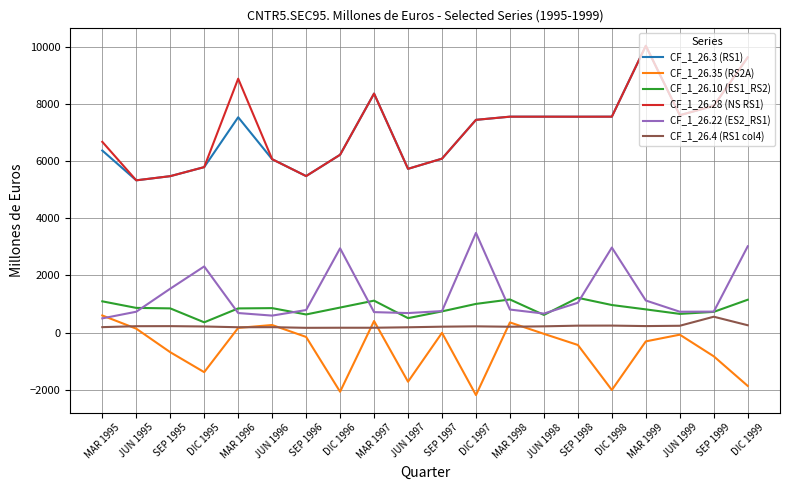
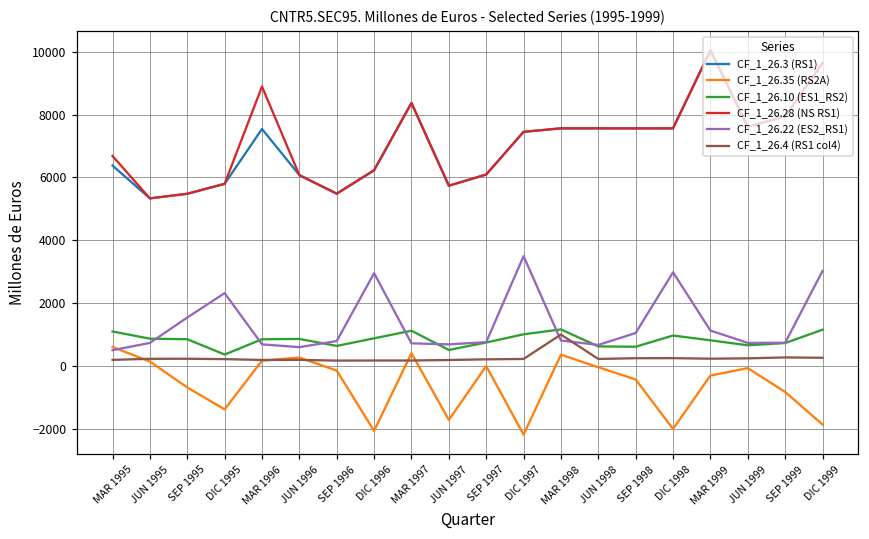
  {
    "CF_1_26.3 (RS1)": {
      "MAR 1995": 6400,
      "MAR 1996": 7500
    },
    "CF_1_26.35 (RS2A)": {
      "MAR 1995": 600,
      "SEP 1995": -700,
      "DIC 1995": -1400,
      "SEP 1996": -200,
      "DIC 1996": -2100,
      "MAR 1997": 400,
      "JUN 1997": -1700,
      "SEP 1997": 0,
      "DIC 1997": -2200,
      "MAR 1998": 400,
      "JUN 1998": 0,
      "SEP 1998": -400,
      "DIC 1998": -2000,
      "MAR 1999": -300,
      "JUN 1999": -100,
      "SEP 1999": -800,
      "DIC 1999": -1900
    },
    "CF_1_26.10 (ES1_RS2)": {
      "MAR 1995": 1100,
      "JUN 1995": 900,
      "SEP 1995": 800,
      "DIC 1995": 400,
      "MAR 1996": 800,
      "JUN 1996": 900,
      "SEP 1996": 600,
      "DIC 1996": 900,
      "MAR 1997": 1100,
      "JUN 1997": 500,
      "DIC 1997": 1000,
      "MAR 1998": 1200,
-     "SEP 1998": 1200,
+     "SEP 1998": 600,
      "DIC 1998": 1000,
      "MAR 1999": 800,
      "DIC 1999": 1100
    },
    "CF_1_26.28 (NS RS1)": {
      "MAR 1995": 6700,
      "MAR 1996": 8900
    },
    "CF_1_26.22 (ES2_RS1)": {
      "MAR 1995": 500,
      "JUN 1995": 700,
      "SEP 1995": 1500,
      "DIC 1995": 2300,
      "MAR 1996": 700,
      "JUN 1996": 600,
      "SEP 1996": 800,
      "DIC 1996": 2900,
      "MAR 1997": 700,
      "JUN 1997": 700,
      "DIC 1997": 3500,
      "MAR 1998": 800,
      "SEP 1998": 1000,
      "DIC 1998": 3000,
      "MAR 1999": 1100,
      "DIC 1999": 3000
    },
    "CF_1_26.4 (RS1 col4)": {
      "MAR 1995": 200,
      "SEP 1995": 200,
      "DIC 1995": 200,
      "SEP 1996": 200,
      "DIC 1996": 200,
      "MAR 1997": 200,
      "JUN 1997": 200,
      "SEP 1997": 200,
      "DIC 1997": 200,
-     "MAR 1998": 200,
+     "MAR 1998": 1000,
      "JUN 1998": 200,
      "SEP 1998": 200,
      "DIC 1998": 200,
      "MAR 1999": 200,
      "JUN 1999": 200,
-     "SEP 1999": 600,
+     "SEP 1999": 300,
      "DIC 1999": 300
    }
  }
